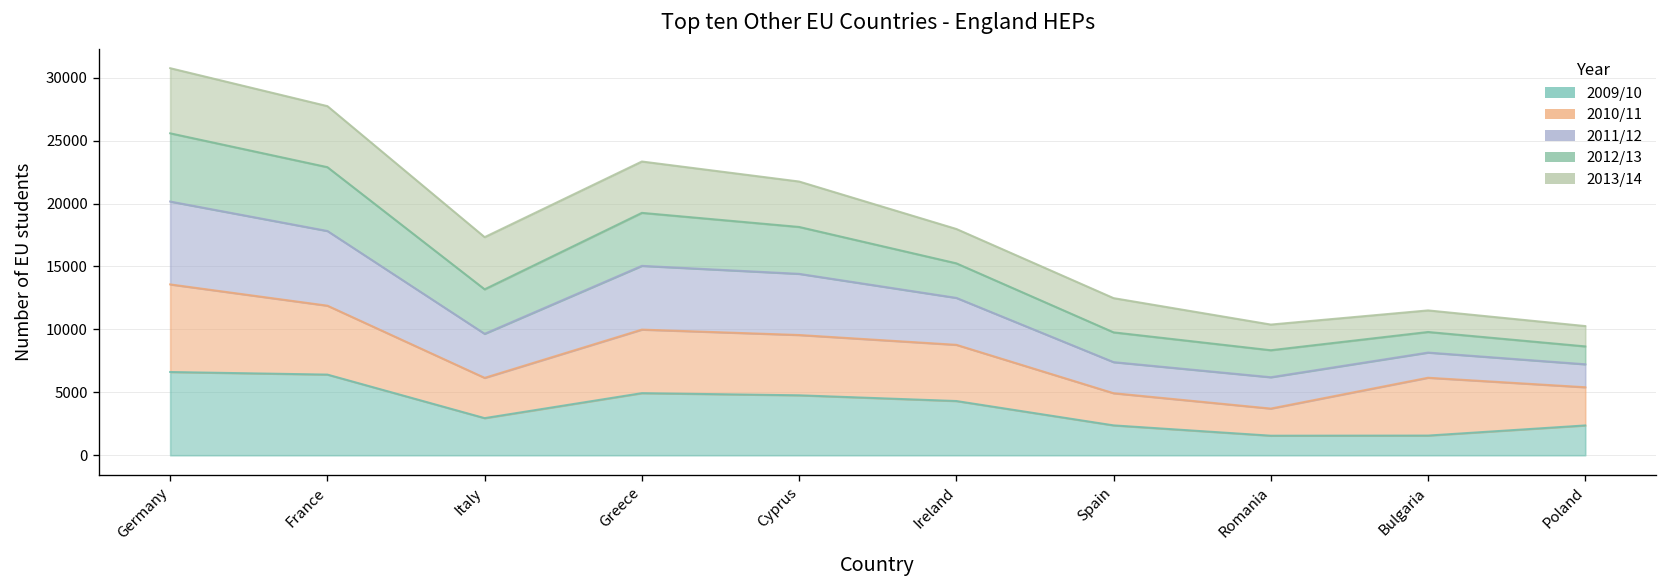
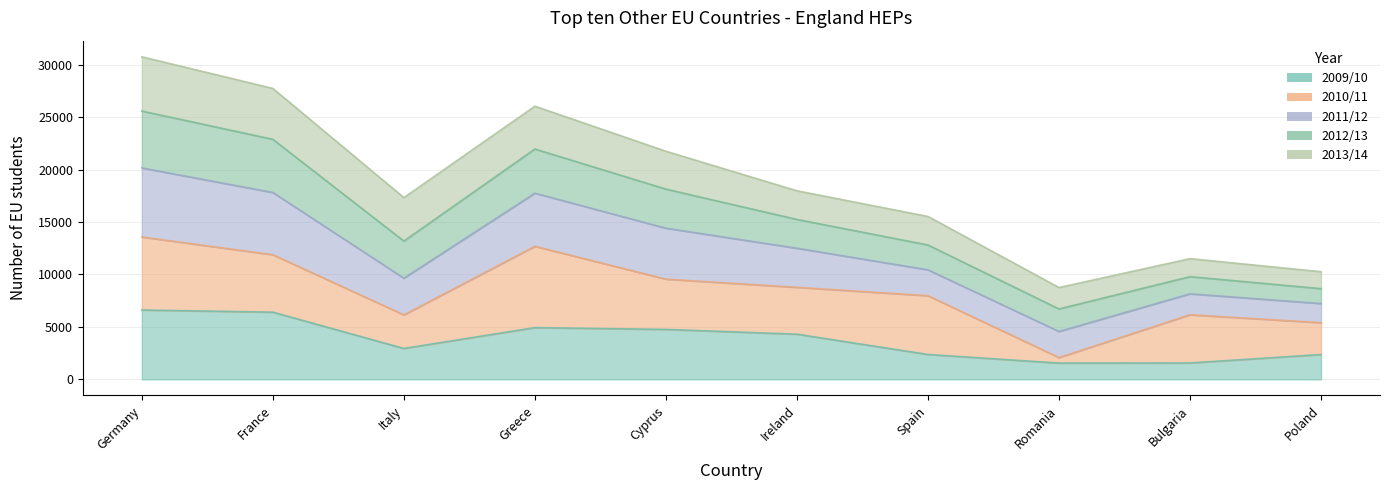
  {
    "2010/11": {
      "Germany": 7000,
      "France": 5500,
      "Italy": 3200,
-     "Greece": 5100,
+     "Greece": 7800,
      "Cyprus": 4800,
      "Ireland": 4500,
-     "Spain": 2600,
-     "Romania": 2200,
+     "Spain": 5600,
+     "Romania": 500,
      "Bulgaria": 4600,
      "Poland": 3000
    }
  }
